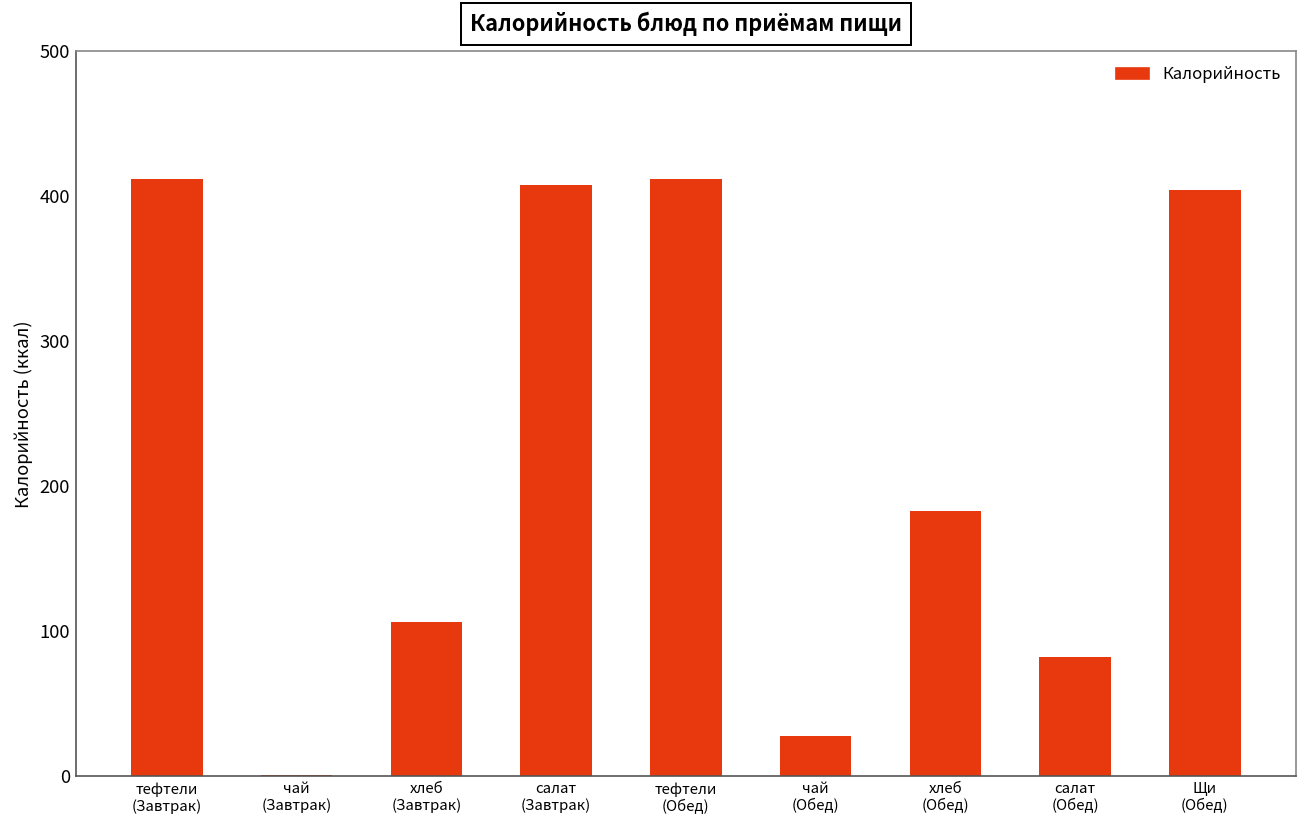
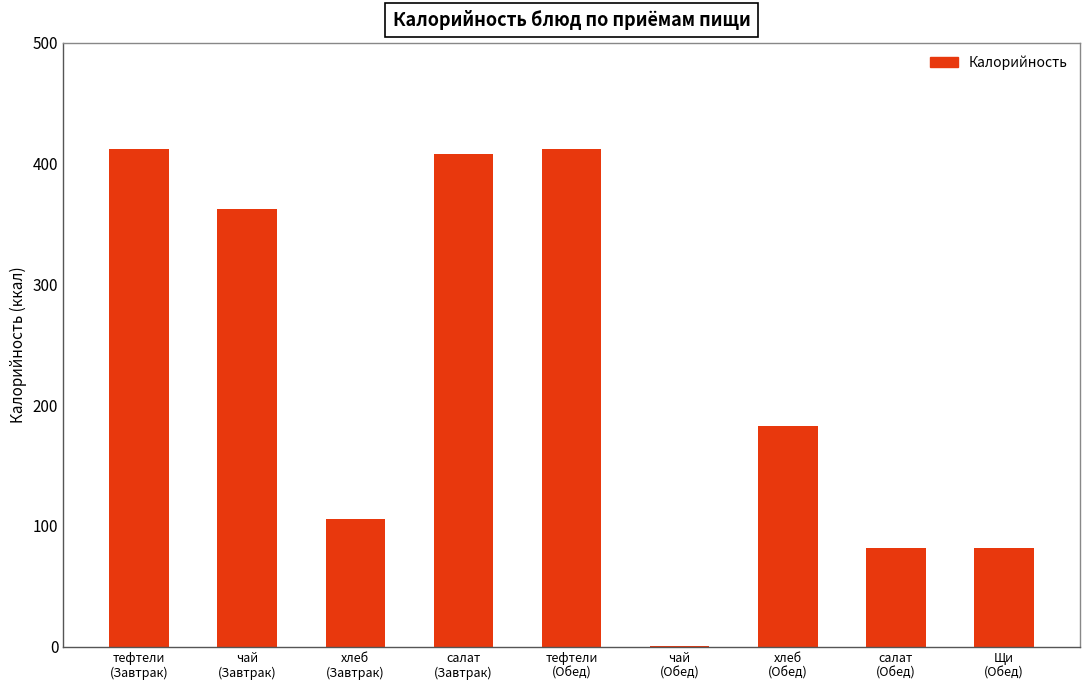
  {
    "тефтели (Завтрак)": 412,
-   "чай (Завтрак)": 1,
+   "чай (Завтрак)": 362,
    "хлеб (Завтрак)": 106,
    "салат (Завтрак)": 408,
    "тефтели (Обед)": 412,
-   "чай (Обед)": 28,
+   "чай (Обед)": 1,
    "хлеб (Обед)": 183,
    "салат (Обед)": 82,
-   "Щи (Обед)": 404
+   "Щи (Обед)": 82
  }
